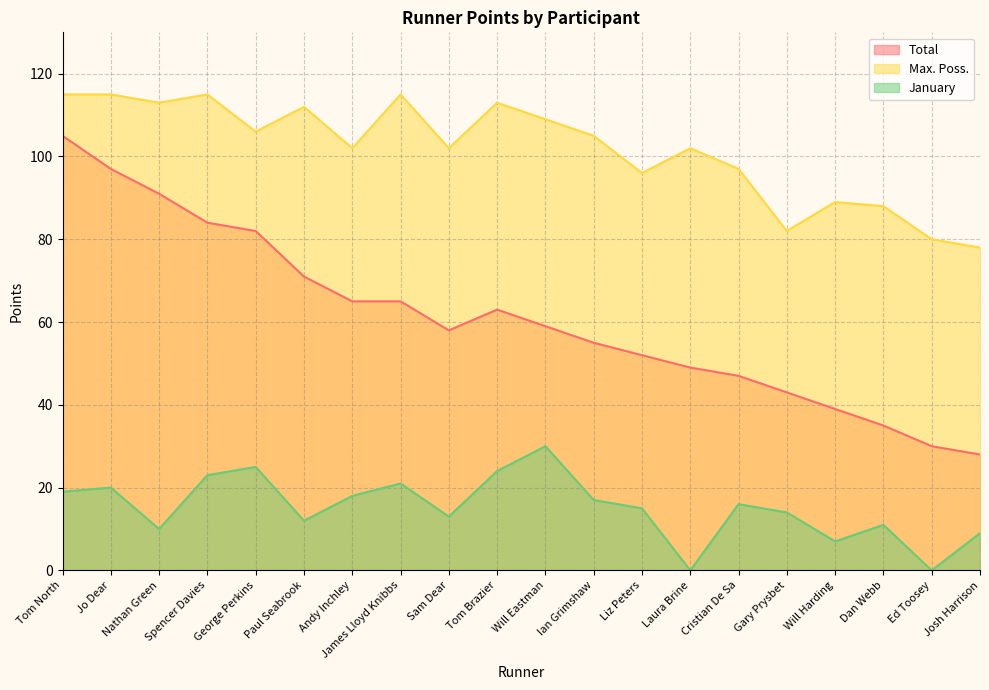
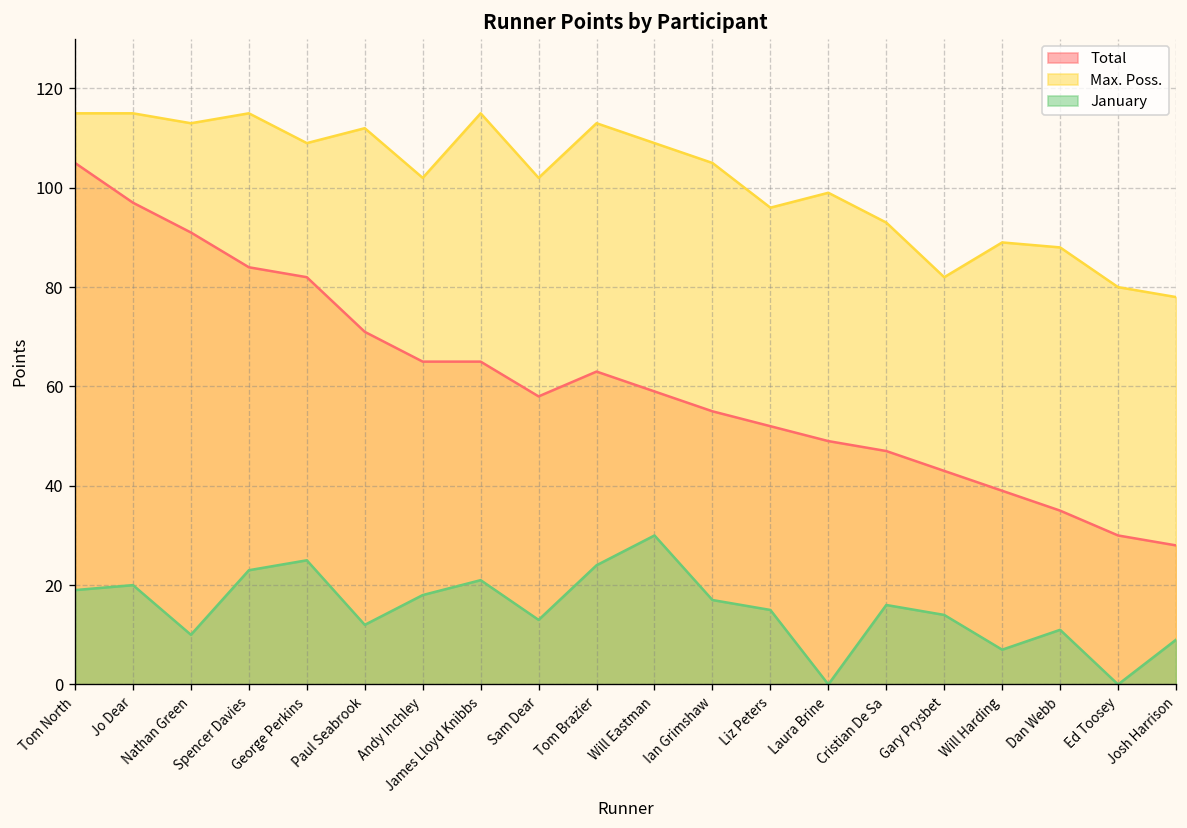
  {
    "Total": {
      "Tom North": 105,
      "Jo Dear": 97,
      "Nathan Green": 91,
      "Spencer Davies": 84,
      "George Perkins": 82,
      "Paul Seabrook": 71,
      "Andy Inchley": 65,
      "James Lloyd Knibbs": 65,
      "Sam Dear": 58,
      "Tom Brazier": 63,
      "Will Eastman": 59,
      "Ian Grimshaw": 55,
      "Liz Peters": 52,
      "Laura Brine": 49,
      "Cristian De Sa": 47,
      "Gary Prysbet": 43,
      "Will Harding": 39,
      "Dan Webb": 35,
      "Ed Toosey": 30,
      "Josh Harrison": 28
    },
    "Max. Poss.": {
      "Tom North": 115,
      "Jo Dear": 115,
      "Nathan Green": 113,
      "Spencer Davies": 115,
-     "George Perkins": 106,
+     "George Perkins": 109,
      "Paul Seabrook": 112,
      "Andy Inchley": 102,
      "James Lloyd Knibbs": 115,
      "Sam Dear": 102,
      "Tom Brazier": 113,
      "Will Eastman": 109,
      "Ian Grimshaw": 105,
      "Liz Peters": 96,
-     "Laura Brine": 102,
-     "Cristian De Sa": 97,
+     "Laura Brine": 99,
+     "Cristian De Sa": 93,
      "Gary Prysbet": 82,
      "Will Harding": 89,
      "Dan Webb": 88,
      "Ed Toosey": 80,
      "Josh Harrison": 78
    },
    "January": {
      "Tom North": 19,
      "Jo Dear": 20,
      "Nathan Green": 10,
      "Spencer Davies": 23,
      "George Perkins": 25,
      "Paul Seabrook": 12,
      "Andy Inchley": 18,
      "James Lloyd Knibbs": 21,
      "Sam Dear": 13,
      "Tom Brazier": 24,
      "Will Eastman": 30,
      "Ian Grimshaw": 17,
      "Liz Peters": 15,
      "Laura Brine": 0,
      "Cristian De Sa": 16,
      "Gary Prysbet": 14,
      "Will Harding": 7,
      "Dan Webb": 11,
      "Ed Toosey": 0,
      "Josh Harrison": 9
    }
  }
